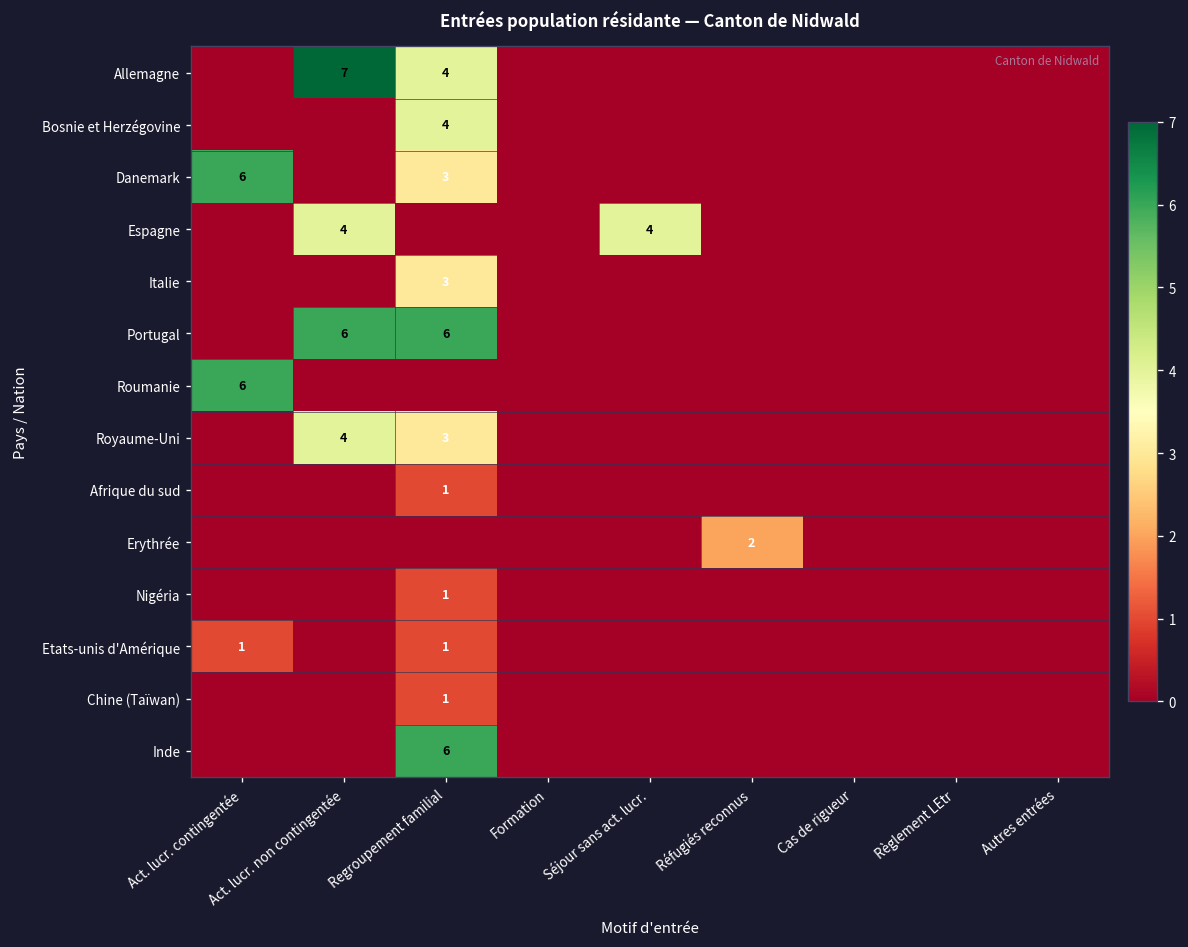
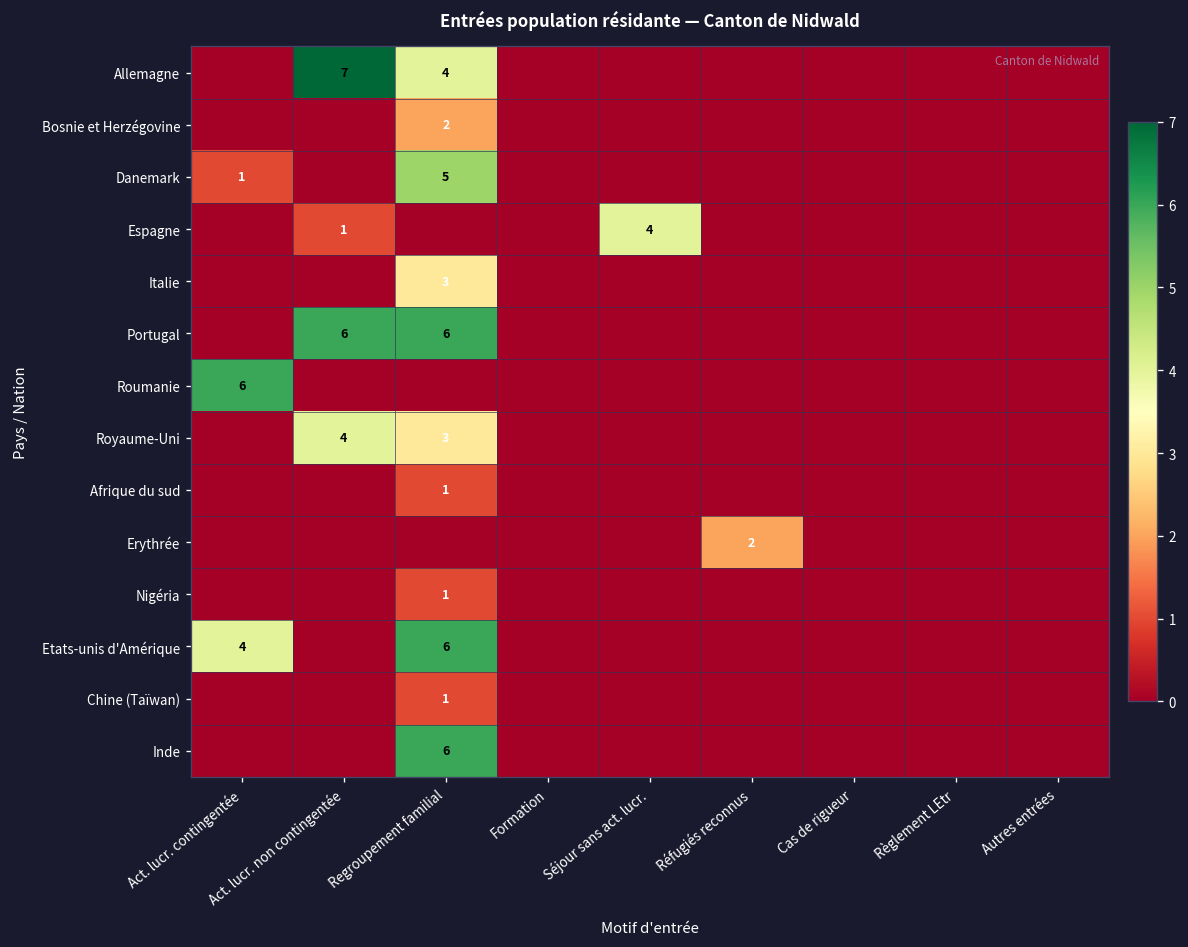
  {
    "Allemagne": {
      "Act. lucr. non contingentée": 7,
      "Regroupement familial": 4
    },
    "Bosnie et Herzégovine": {
-     "Regroupement familial": 4
+     "Regroupement familial": 2
    },
    "Danemark": {
-     "Act. lucr. contingentée": 6,
-     "Regroupement familial": 3
+     "Act. lucr. contingentée": 1,
+     "Regroupement familial": 5
    },
    "Espagne": {
-     "Act. lucr. non contingentée": 4,
+     "Act. lucr. non contingentée": 1,
      "Séjour sans act. lucr.": 4
    },
    "Italie": {
      "Regroupement familial": 3
    },
    "Portugal": {
      "Act. lucr. non contingentée": 6,
      "Regroupement familial": 6
    },
    "Roumanie": {
      "Act. lucr. contingentée": 6
    },
    "Royaume-Uni": {
      "Act. lucr. non contingentée": 4,
      "Regroupement familial": 3
    },
    "Afrique du sud": {
      "Regroupement familial": 1
    },
    "Erythrée": {
      "Réfugiés reconnus": 2
    },
    "Nigéria": {
      "Regroupement familial": 1
    },
    "Etats-unis d'Amérique": {
-     "Act. lucr. contingentée": 1,
-     "Regroupement familial": 1
+     "Act. lucr. contingentée": 4,
+     "Regroupement familial": 6
    },
    "Chine (Taïwan)": {
      "Regroupement familial": 1
    },
    "Inde": {
      "Regroupement familial": 6
    }
  }
